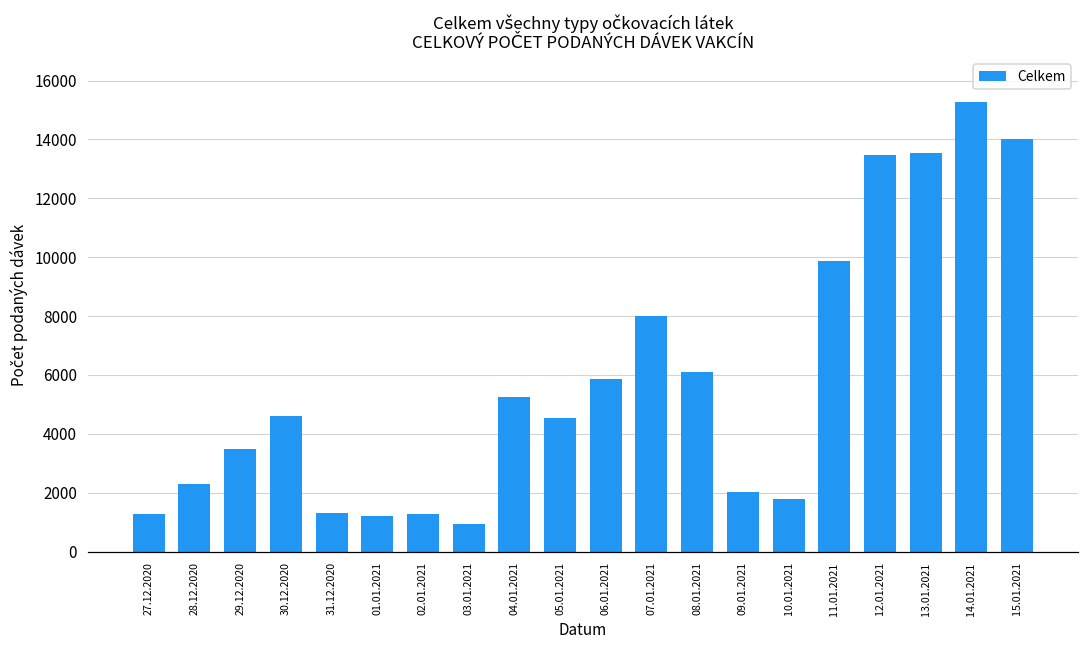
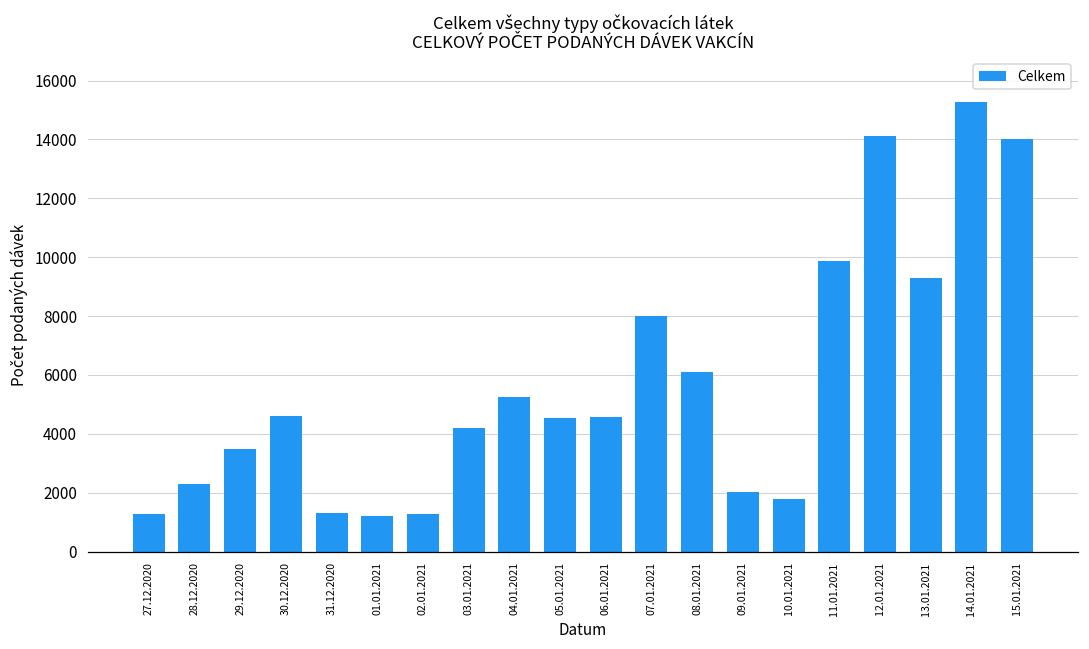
  {
    "27.12.2020": 1300,
    "28.12.2020": 2300,
    "29.12.2020": 3500,
    "30.12.2020": 4600,
    "31.12.2020": 1300,
    "01.01.2021": 1200,
    "02.01.2021": 1300,
-   "03.01.2021": 900,
+   "03.01.2021": 4200,
    "04.01.2021": 5200,
    "05.01.2021": 4500,
-   "06.01.2021": 5800,
+   "06.01.2021": 4600,
    "07.01.2021": 8000,
    "08.01.2021": 6100,
    "09.01.2021": 2000,
    "10.01.2021": 1800,
    "11.01.2021": 9900,
-   "12.01.2021": 13500,
-   "13.01.2021": 13500,
+   "12.01.2021": 14100,
+   "13.01.2021": 9300,
    "14.01.2021": 15300,
    "15.01.2021": 14000
  }
